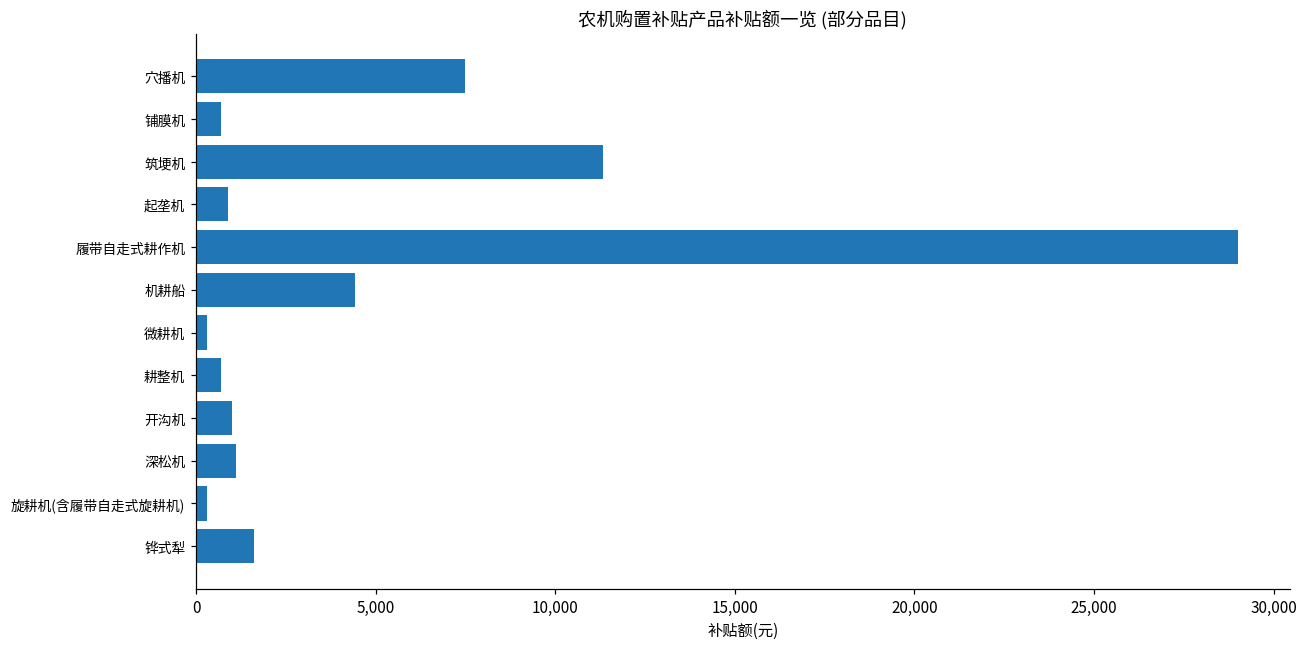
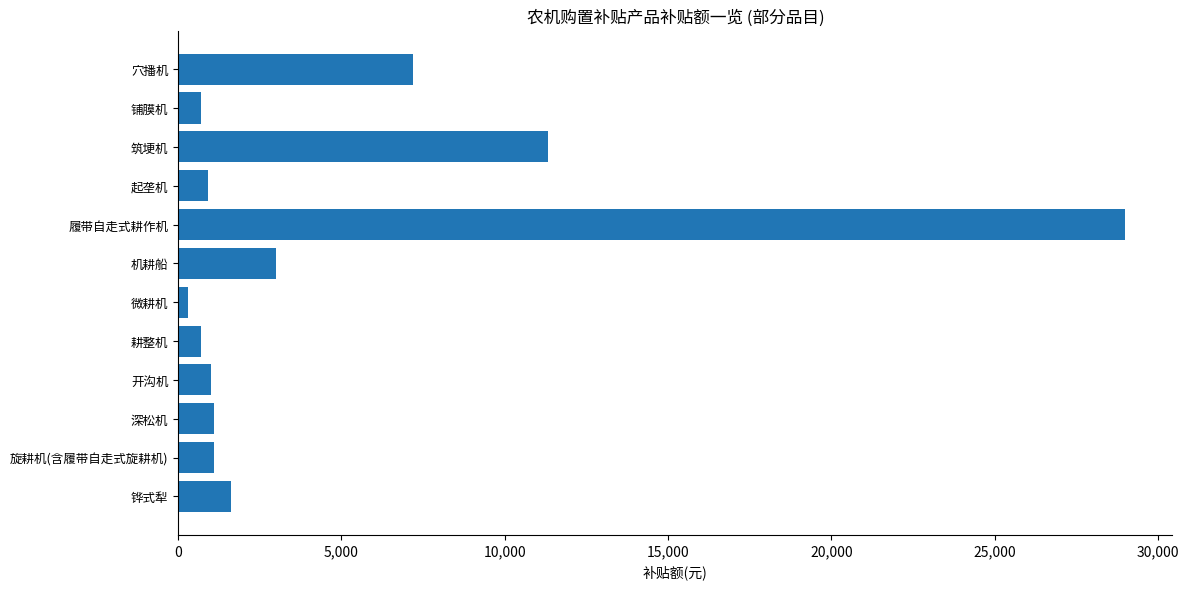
  {
-   "穴播机": "7,500",
+   "穴播机": "7,200",
    "铺膜机": "700",
    "筑埂机": "11,300",
    "起垄机": "900",
    "履带自走式耕作机": "29,000",
-   "机耕船": "4,400",
+   "机耕船": "3,000",
    "微耕机": "300",
    "耕整机": "700",
    "开沟机": "1,000",
    "深松机": "1,100",
-   "旋耕机(含履带自走式旋耕机)": "300",
+   "旋耕机(含履带自走式旋耕机)": "1,100",
    "铧式犁": "1,600"
  }
